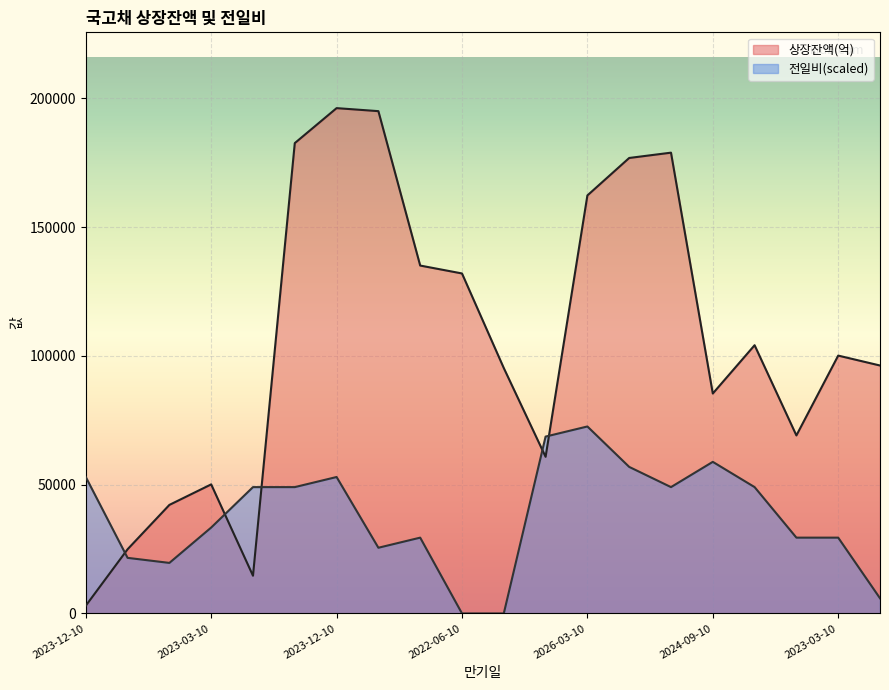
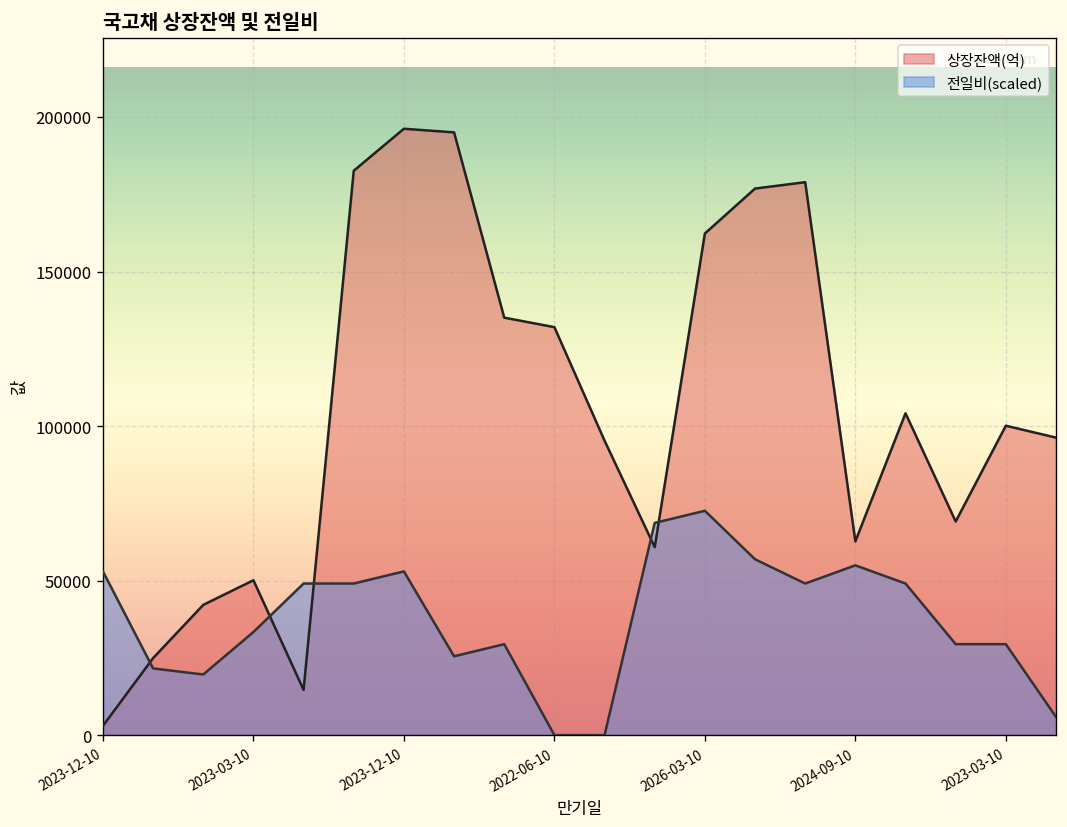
  {
    "상장잔액(억)": {
      "2022-06-10": 132000,
      "2026-03-10": 162000,
-     "2024-09-10": 85000
+     "2024-09-10": 63000
    },
    "전일비(scaled)": {
      "2022-06-10": 0,
      "2026-03-10": 73000,
-     "2024-09-10": 59000
+     "2024-09-10": 55000
    }
  }
